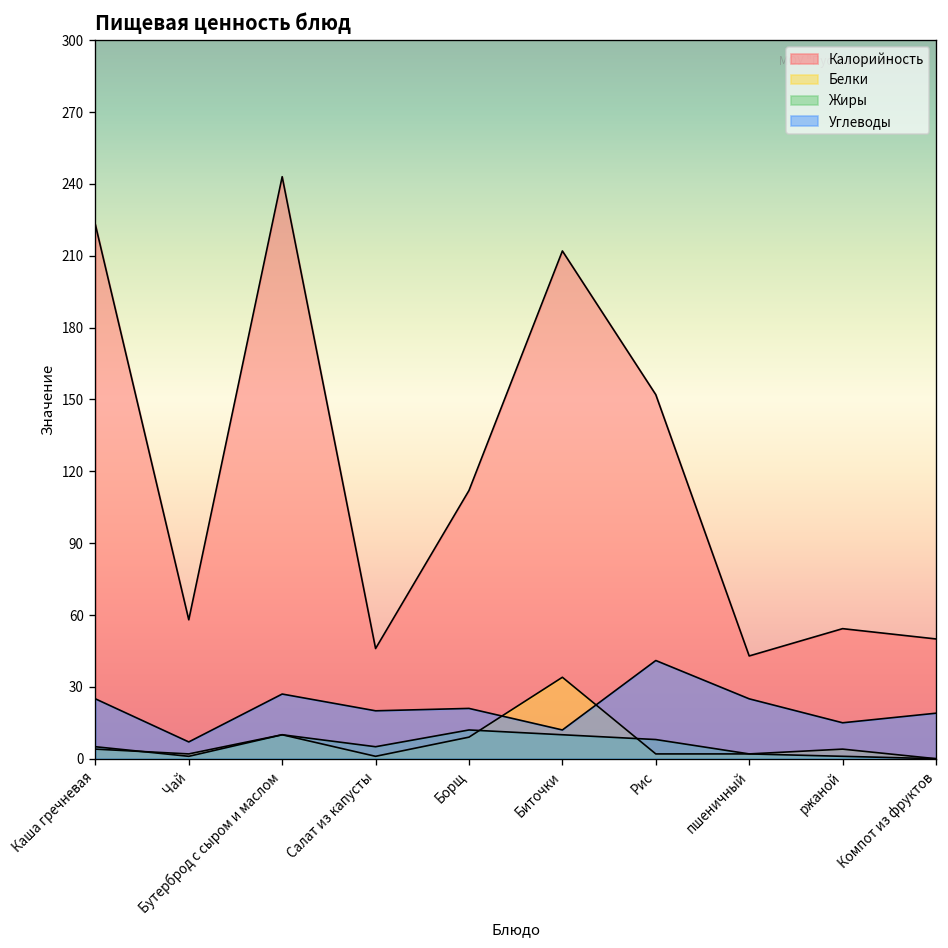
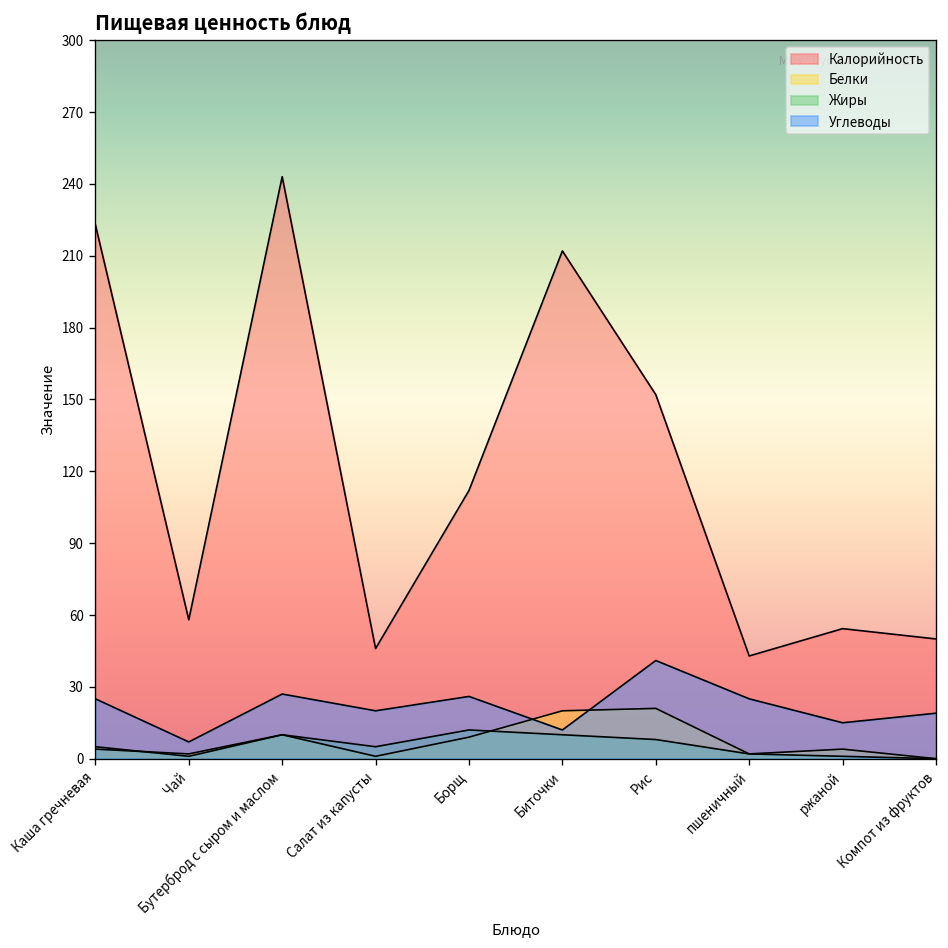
  {
    "Калорийность": {
      "Каша гречневая": 223,
      "Чай": 58,
      "Бутерброд с сыром и маслом": 243,
      "Салат из капусты": 46,
      "Борщ": 112,
      "Биточки": 212,
      "Рис": 152,
      "пшеничный": 43,
      "ржаной": 54,
      "Компот из фруктов": 50
    },
    "Белки": {
      "Салат из капусты": 1,
      "Борщ": 9,
-     "Биточки": 34,
-     "Рис": 2,
+     "Биточки": 20,
+     "Рис": 21,
      "ржаной": 4
    },
    "Жиры": {
      "Салат из капусты": 5,
      "Борщ": 12,
      "Биточки": 10,
      "Рис": 8,
      "ржаной": 1
    },
    "Углеводы": {
      "Каша гречневая": 25,
      "Чай": 7,
      "Бутерброд с сыром и маслом": 27,
      "Салат из капусты": 20,
-     "Борщ": 21,
+     "Борщ": 26,
      "Биточки": 12,
      "Рис": 41,
      "пшеничный": 25,
      "ржаной": 15,
      "Компот из фруктов": 19
    }
  }
